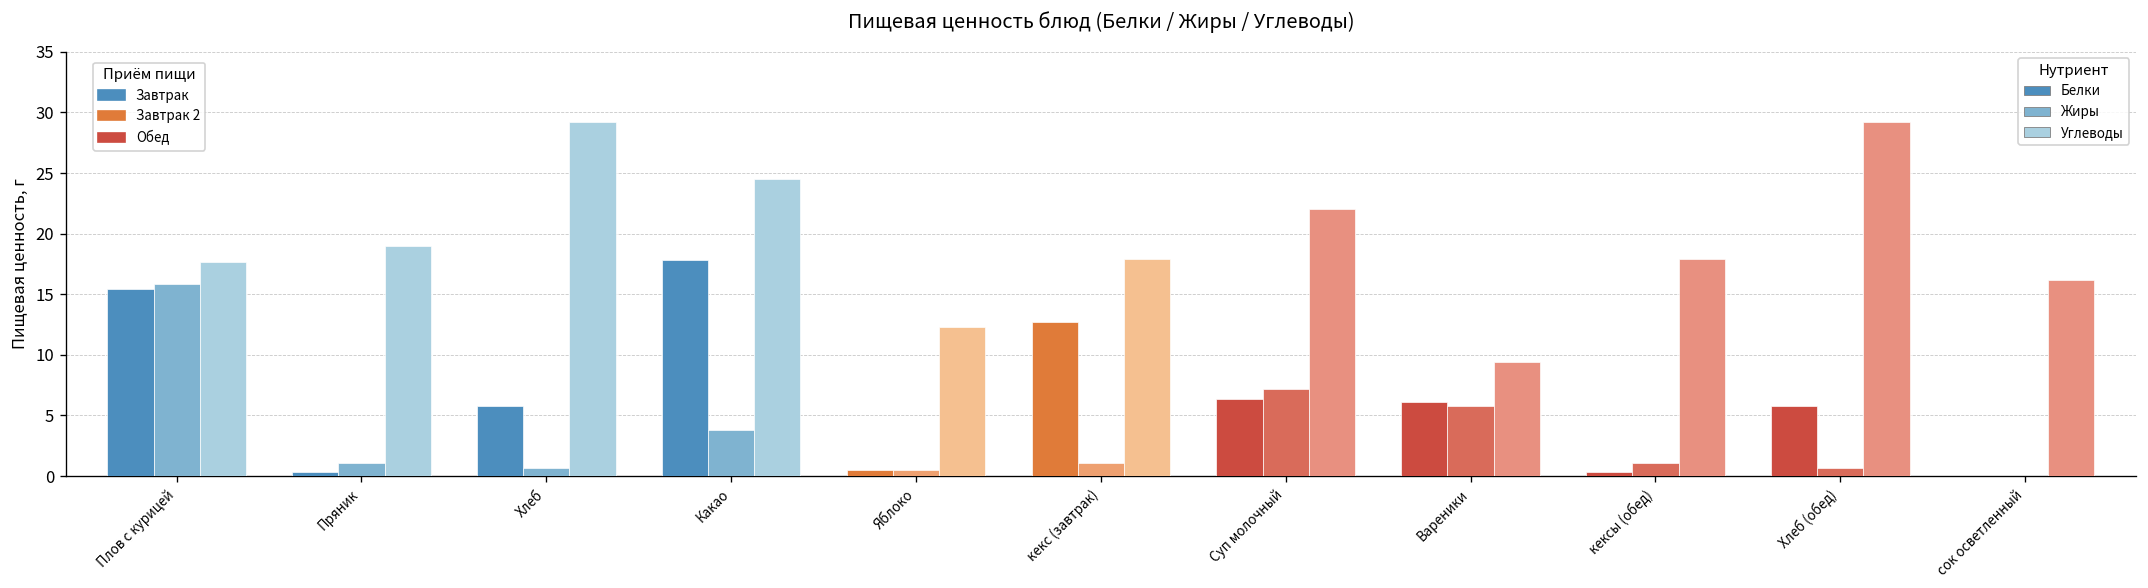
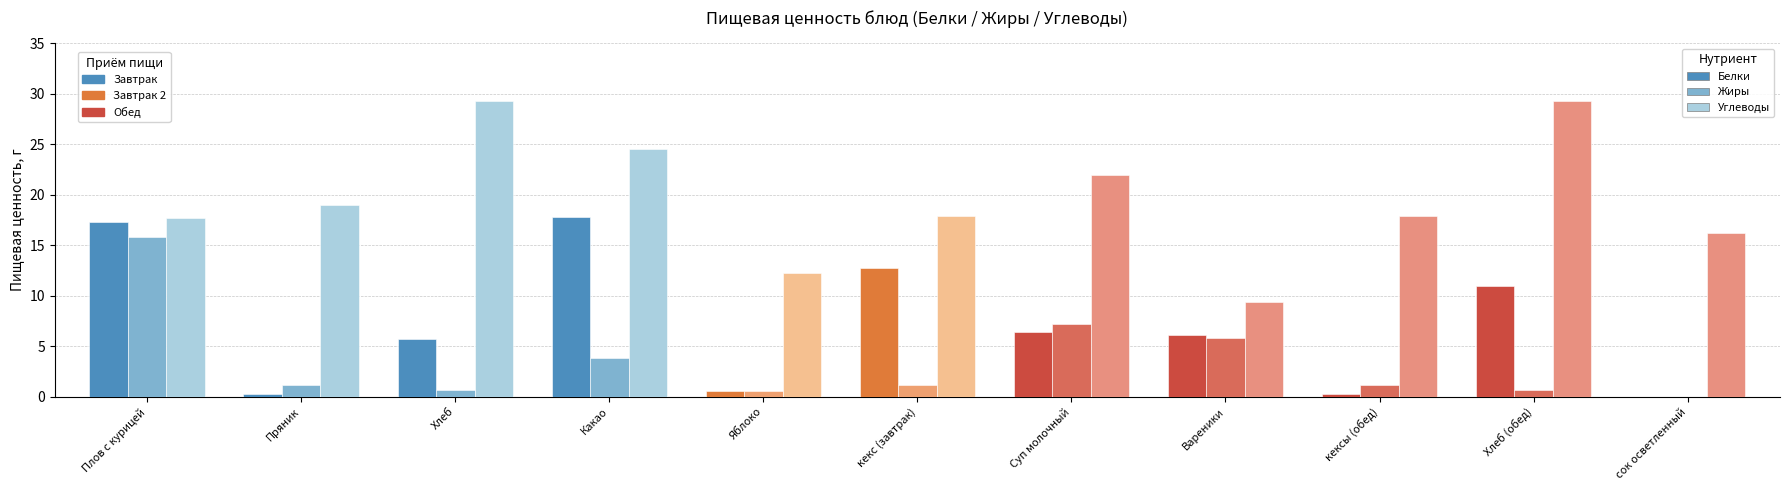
  {
    "Белки": {
-     "Плов с курицей": 15.4,
+     "Плов с курицей": 17.3,
      "Пряник": 0.3,
      "Хлеб": 5.8,
      "Какао": 17.8,
      "Яблоко": 0.5,
      "кекс (завтрак)": 12.7,
      "Суп молочный": 6.4,
      "Вареники": 6.1,
      "кексы (обед)": 0.3,
-     "Хлеб (обед)": 5.8,
+     "Хлеб (обед)": 10.9,
      "сок осветленный": 0.0
    }
  }
